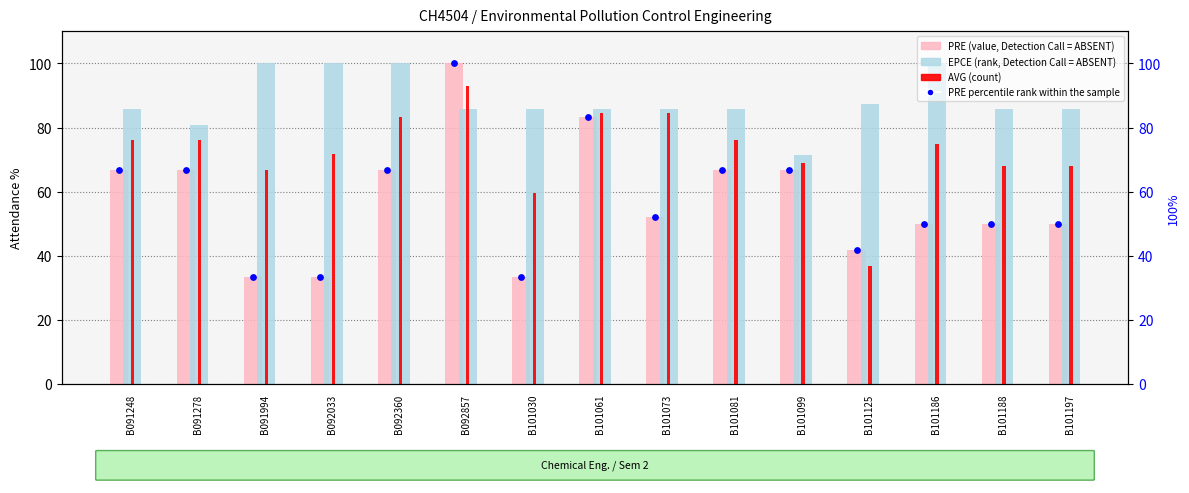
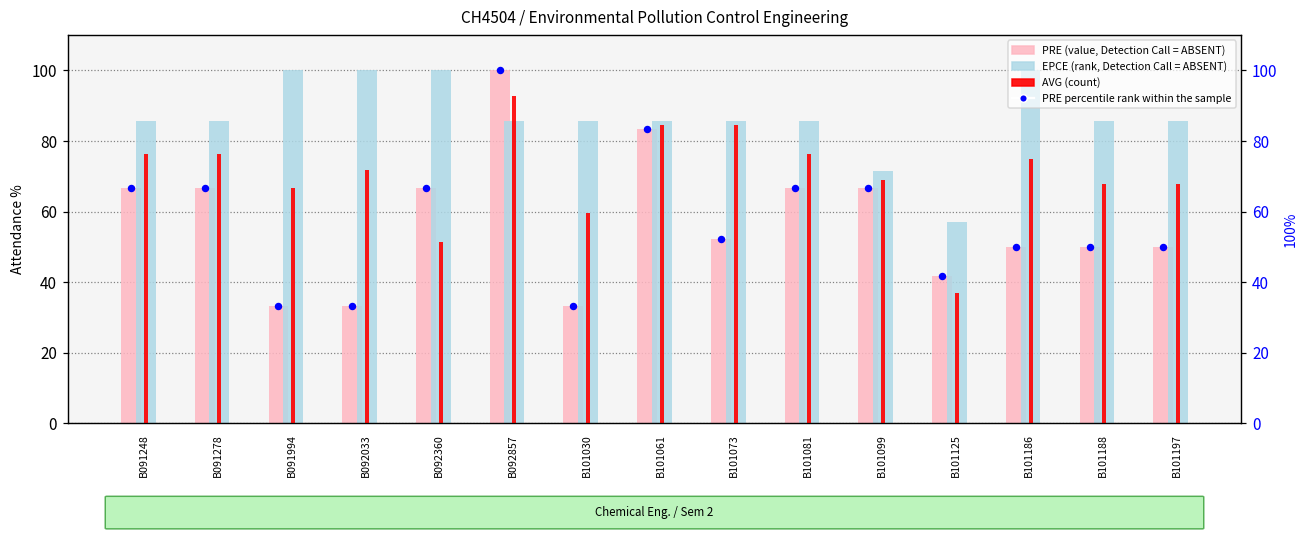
  {
    "PRE (value, Detection Call = ABSENT)": {
      "B091248": 67,
      "B091278": 67,
      "B091994": 33,
      "B092033": 33,
      "B092360": 67,
      "B092857": 100,
      "B101030": 33,
      "B101061": 83,
      "B101073": 52,
      "B101081": 67,
      "B101099": 67,
      "B101125": 42,
      "B101186": 50,
      "B101188": 50,
      "B101197": 50
    },
    "EPCE (rank, Detection Call = ABSENT)": {
      "B091248": 86,
-     "B091278": 81,
+     "B091278": 86,
      "B091994": 100,
      "B092033": 100,
      "B092360": 100,
      "B092857": 86,
      "B101030": 86,
      "B101061": 86,
      "B101073": 86,
      "B101081": 86,
      "B101099": 71,
-     "B101125": 87,
+     "B101125": 57,
      "B101188": 86,
      "B101197": 86
    },
    "AVG (count)": {
-     "B092360": 83,
+     "B092360": 51,
      "B092857": 93
    }
  }
